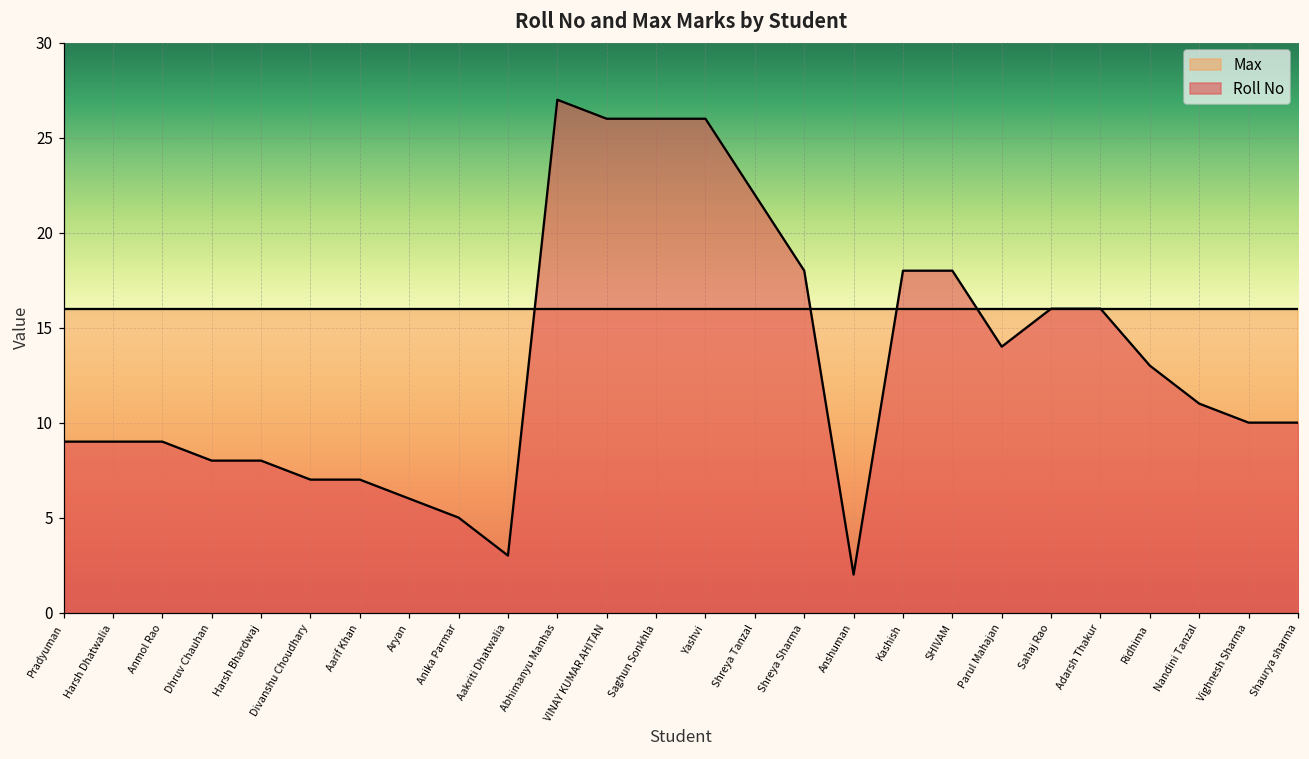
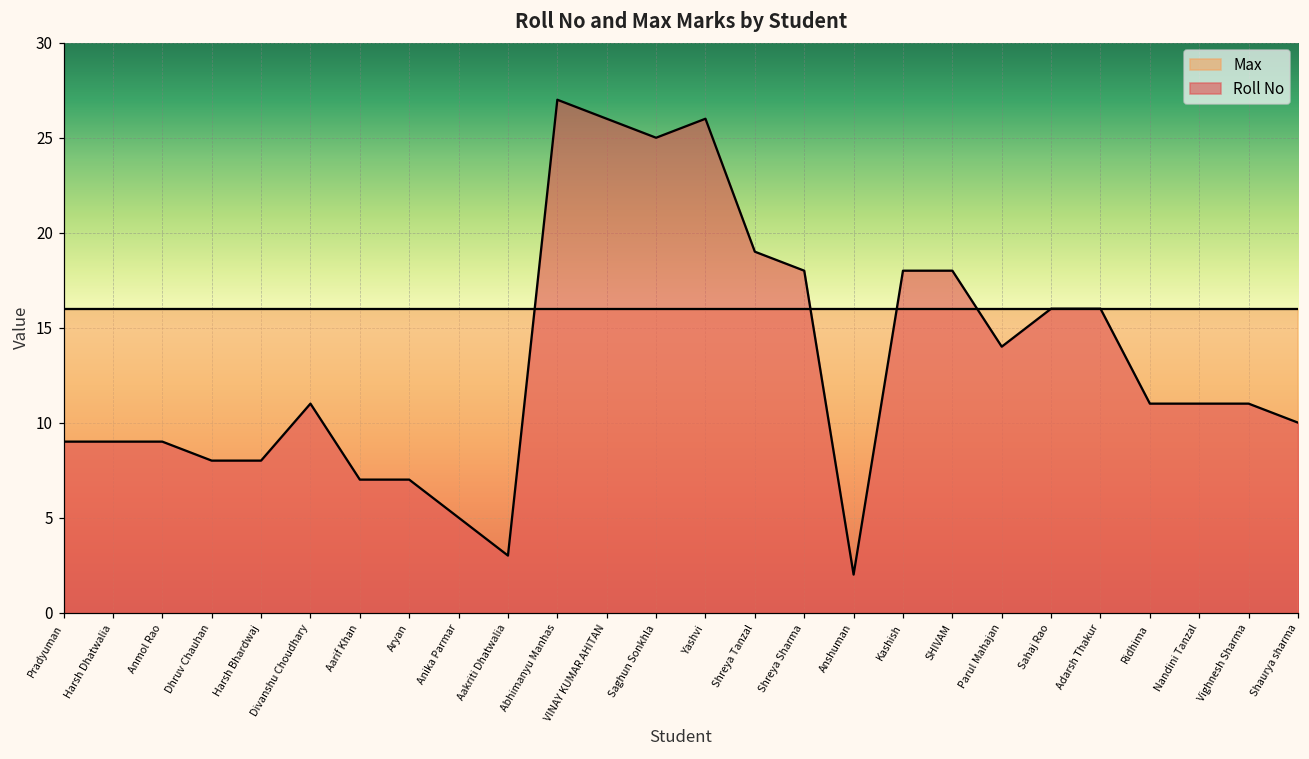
  {
    "Max": {
      "Pradyuman": 16,
      "Harsh Dhatwalia": 16,
      "Anmol Rao": 16,
      "Dhruv Chauhan": 16,
      "Harsh Bhardwaj": 16,
      "Divanshu Choudhary": 16,
      "Aarif Khan": 16,
      "Aryan": 16,
      "Anika Parmar": 16,
      "Aakriti Dhatwalia": 16,
      "Abhimanyu Manhas": 16,
      "VINAY KUMAR AHITAN": 16,
      "Saghun Sonkhla": 16,
      "Yashvi": 16,
      "Shreya Tanzal": 16,
      "Shreya Sharma": 16,
      "Anshuman": 16,
      "Kashish": 16,
      "SHIVAM": 16,
      "Parul Mahajan": 16,
      "Ridhima": 16,
      "Nandini Tanzal": 16,
      "Vighnesh Sharma": 16,
      "Shaurya sharma": 16
    },
    "Roll No": {
      "Pradyuman": 9,
      "Harsh Dhatwalia": 9,
      "Anmol Rao": 9,
      "Dhruv Chauhan": 8,
      "Harsh Bhardwaj": 8,
-     "Divanshu Choudhary": 7,
+     "Divanshu Choudhary": 11,
      "Aarif Khan": 7,
-     "Aryan": 6,
+     "Aryan": 7,
      "Anika Parmar": 5,
      "Aakriti Dhatwalia": 3,
      "Abhimanyu Manhas": 27,
      "VINAY KUMAR AHITAN": 26,
-     "Saghun Sonkhla": 26,
+     "Saghun Sonkhla": 25,
      "Yashvi": 26,
-     "Shreya Tanzal": 22,
+     "Shreya Tanzal": 19,
      "Shreya Sharma": 18,
      "Anshuman": 2,
      "Kashish": 18,
      "SHIVAM": 18,
      "Parul Mahajan": 14,
-     "Ridhima": 13,
+     "Ridhima": 11,
      "Nandini Tanzal": 11,
-     "Vighnesh Sharma": 10,
+     "Vighnesh Sharma": 11,
      "Shaurya sharma": 10
    }
  }
